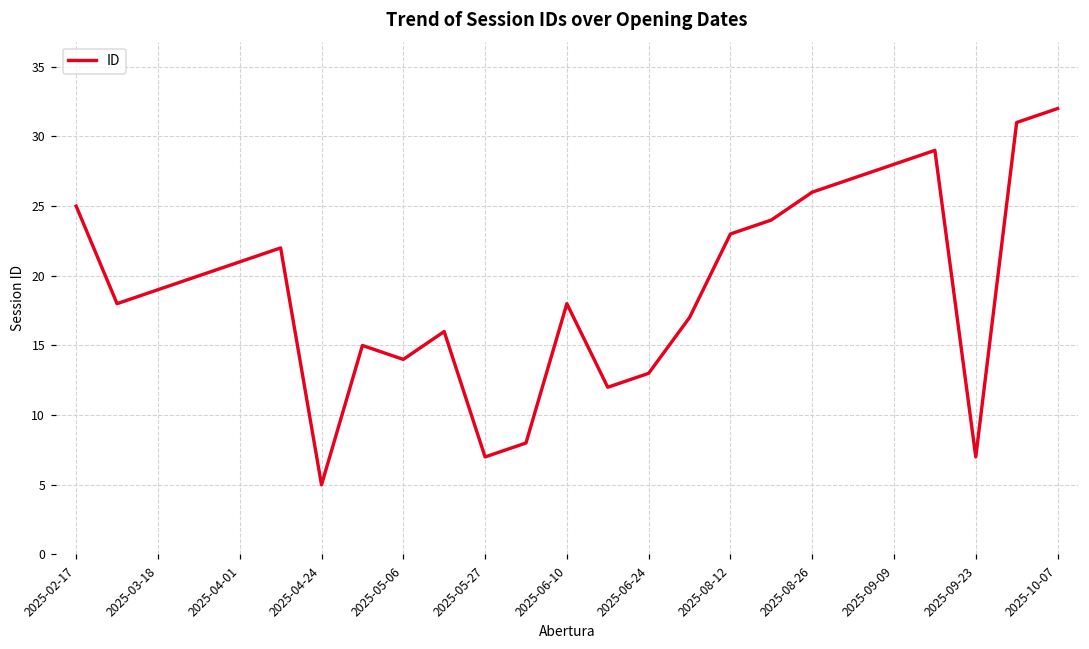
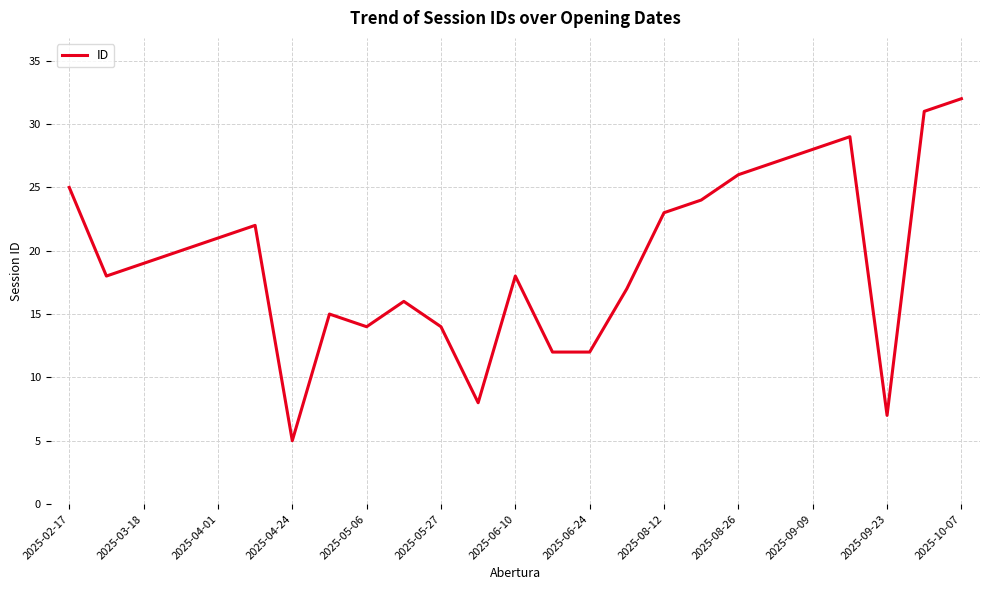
  {
    "2025-02-17": 25,
    "2025-03-18": 19,
    "2025-04-01": 21,
    "2025-04-24": 5,
    "2025-05-06": 14,
-   "2025-05-27": 7,
+   "2025-05-27": 14,
    "2025-06-10": 18,
-   "2025-06-24": 13,
+   "2025-06-24": 12,
    "2025-08-12": 23,
    "2025-08-26": 26,
    "2025-09-09": 28,
    "2025-09-23": 7,
    "2025-10-07": 32
  }
